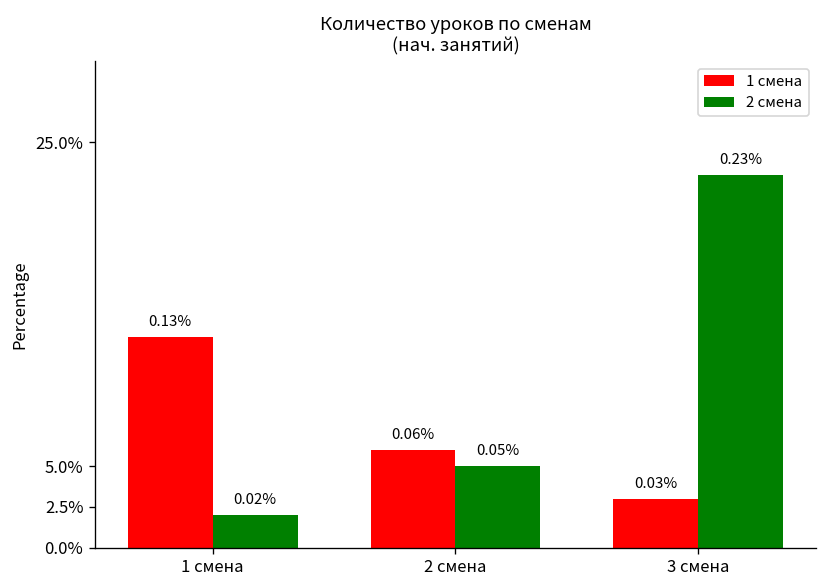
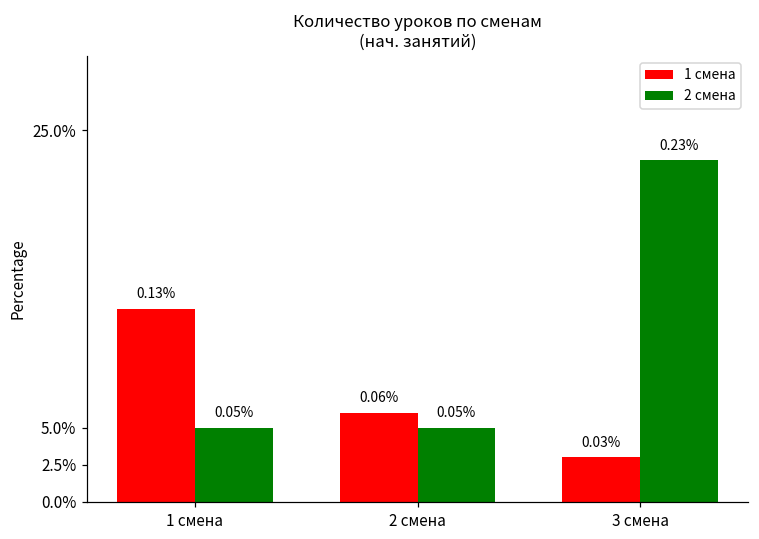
  {
    "1 смена": {
      "1 смена": "0.13%",
      "2 смена": "0.06%",
      "3 смена": "0.03%"
    },
    "2 смена": {
-     "1 смена": "0.02%",
+     "1 смена": "0.05%",
      "2 смена": "0.05%",
      "3 смена": "0.23%"
    }
  }
